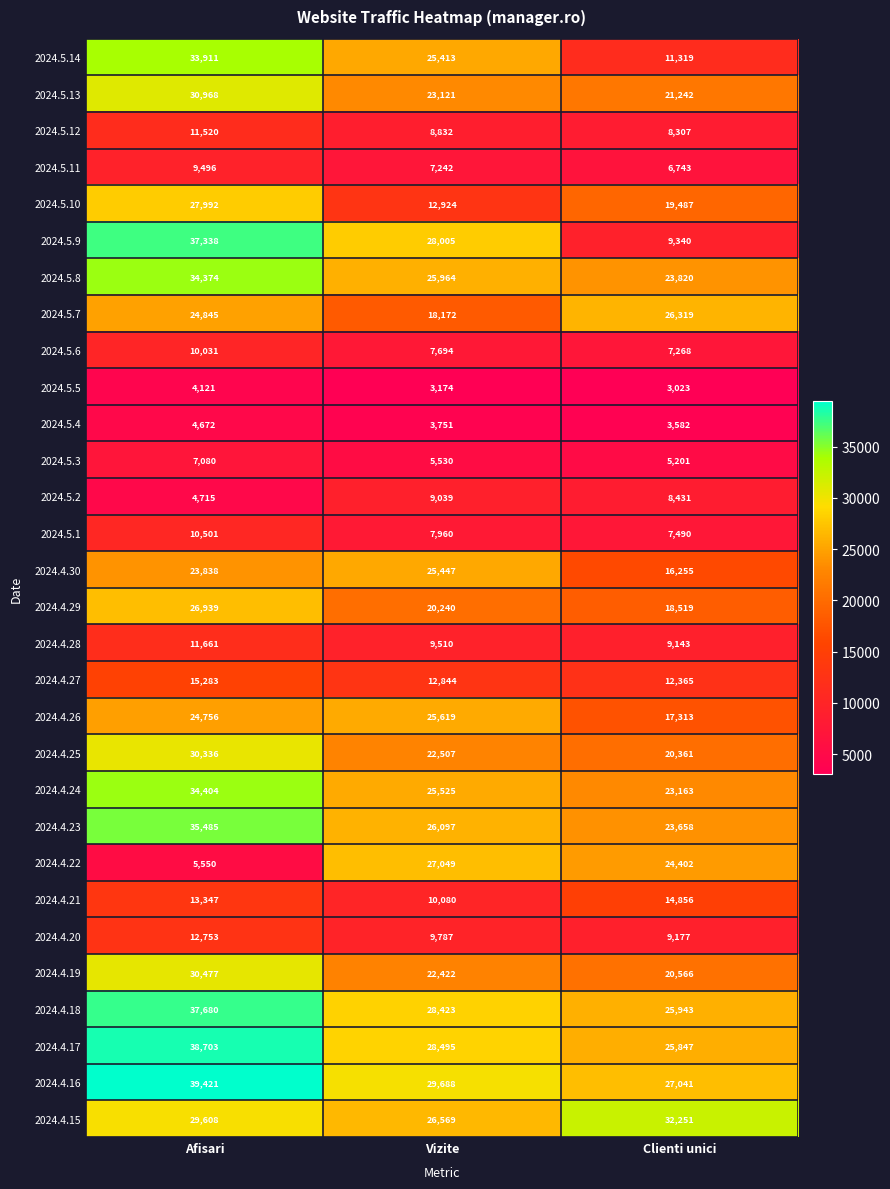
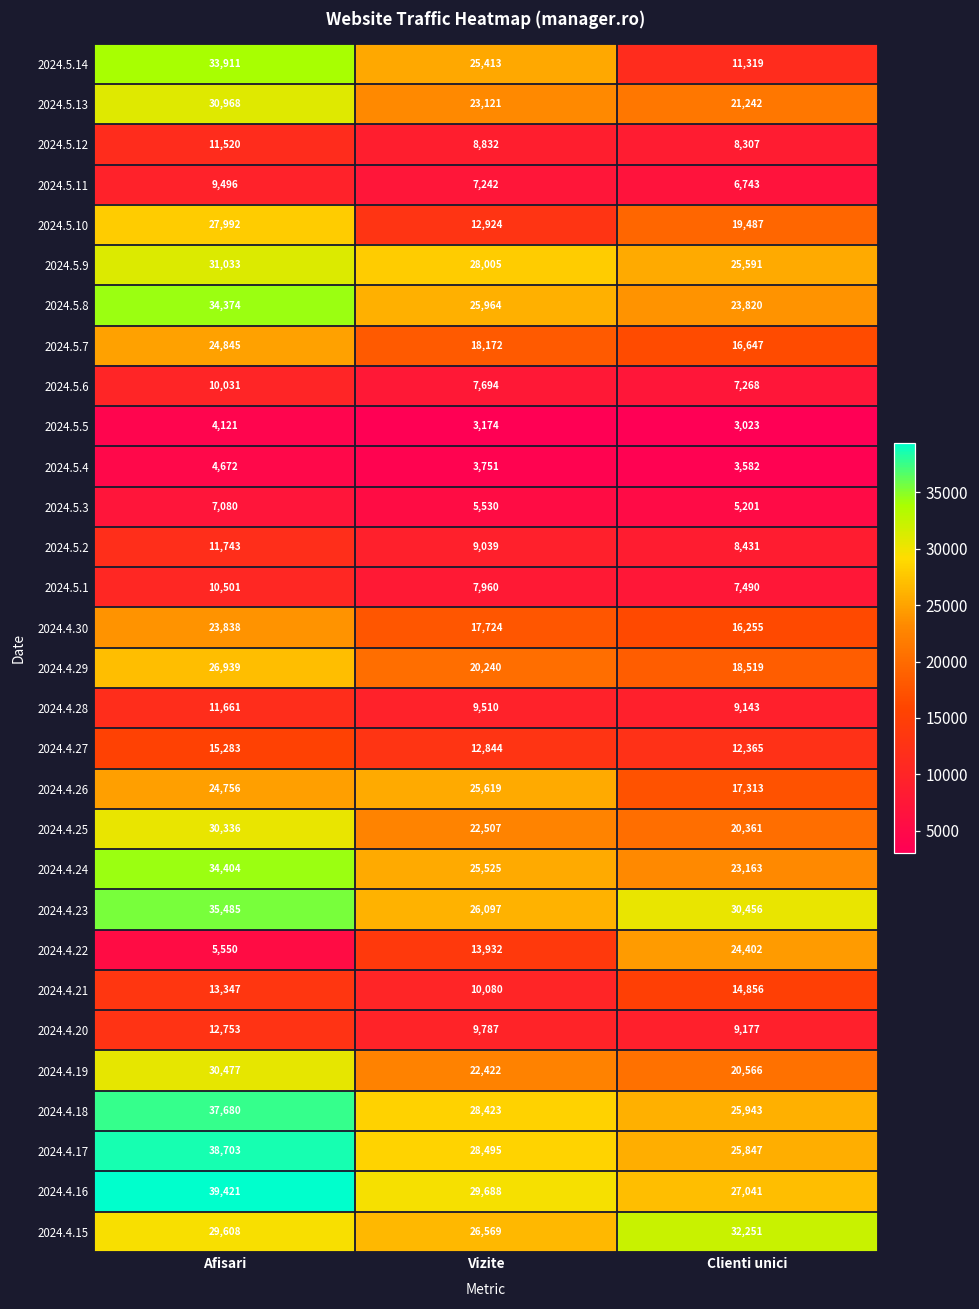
  {
    "2024.5.14": {
      "Afisari": "33,911",
      "Vizite": "25,413",
      "Clienti unici": "11,319"
    },
    "2024.5.13": {
      "Afisari": "30,968",
      "Vizite": "23,121",
      "Clienti unici": "21,242"
    },
    "2024.5.12": {
      "Afisari": "11,520",
      "Vizite": "8,832",
      "Clienti unici": "8,307"
    },
    "2024.5.11": {
      "Afisari": "9,496",
      "Vizite": "7,242",
      "Clienti unici": "6,743"
    },
    "2024.5.10": {
      "Afisari": "27,992",
      "Vizite": "12,924",
      "Clienti unici": "19,487"
    },
    "2024.5.9": {
-     "Afisari": "37,338",
+     "Afisari": "31,033",
      "Vizite": "28,005",
-     "Clienti unici": "9,340"
+     "Clienti unici": "25,591"
    },
    "2024.5.8": {
      "Afisari": "34,374",
      "Vizite": "25,964",
      "Clienti unici": "23,820"
    },
    "2024.5.7": {
      "Afisari": "24,845",
      "Vizite": "18,172",
-     "Clienti unici": "26,319"
+     "Clienti unici": "16,647"
    },
    "2024.5.6": {
      "Afisari": "10,031",
      "Vizite": "7,694",
      "Clienti unici": "7,268"
    },
    "2024.5.5": {
      "Afisari": "4,121",
      "Vizite": "3,174",
      "Clienti unici": "3,023"
    },
    "2024.5.4": {
      "Afisari": "4,672",
      "Vizite": "3,751",
      "Clienti unici": "3,582"
    },
    "2024.5.3": {
      "Afisari": "7,080",
      "Vizite": "5,530",
      "Clienti unici": "5,201"
    },
    "2024.5.2": {
-     "Afisari": "4,715",
+     "Afisari": "11,743",
      "Vizite": "9,039",
      "Clienti unici": "8,431"
    },
    "2024.5.1": {
      "Afisari": "10,501",
      "Vizite": "7,960",
      "Clienti unici": "7,490"
    },
    "2024.4.30": {
      "Afisari": "23,838",
-     "Vizite": "25,447",
+     "Vizite": "17,724",
      "Clienti unici": "16,255"
    },
    "2024.4.29": {
      "Afisari": "26,939",
      "Vizite": "20,240",
      "Clienti unici": "18,519"
    },
    "2024.4.28": {
      "Afisari": "11,661",
      "Vizite": "9,510",
      "Clienti unici": "9,143"
    },
    "2024.4.27": {
      "Afisari": "15,283",
      "Vizite": "12,844",
      "Clienti unici": "12,365"
    },
    "2024.4.26": {
      "Afisari": "24,756",
      "Vizite": "25,619",
      "Clienti unici": "17,313"
    },
    "2024.4.25": {
      "Afisari": "30,336",
      "Vizite": "22,507",
      "Clienti unici": "20,361"
    },
    "2024.4.24": {
      "Afisari": "34,404",
      "Vizite": "25,525",
      "Clienti unici": "23,163"
    },
    "2024.4.23": {
      "Afisari": "35,485",
      "Vizite": "26,097",
-     "Clienti unici": "23,658"
+     "Clienti unici": "30,456"
    },
    "2024.4.22": {
      "Afisari": "5,550",
-     "Vizite": "27,049",
+     "Vizite": "13,932",
      "Clienti unici": "24,402"
    },
    "2024.4.21": {
      "Afisari": "13,347",
      "Vizite": "10,080",
      "Clienti unici": "14,856"
    },
    "2024.4.20": {
      "Afisari": "12,753",
      "Vizite": "9,787",
      "Clienti unici": "9,177"
    },
    "2024.4.19": {
      "Afisari": "30,477",
      "Vizite": "22,422",
      "Clienti unici": "20,566"
    },
    "2024.4.18": {
      "Afisari": "37,680",
      "Vizite": "28,423",
      "Clienti unici": "25,943"
    },
    "2024.4.17": {
      "Afisari": "38,703",
      "Vizite": "28,495",
      "Clienti unici": "25,847"
    },
    "2024.4.16": {
      "Afisari": "39,421",
      "Vizite": "29,688",
      "Clienti unici": "27,041"
    },
    "2024.4.15": {
      "Afisari": "29,608",
      "Vizite": "26,569",
      "Clienti unici": "32,251"
    }
  }
